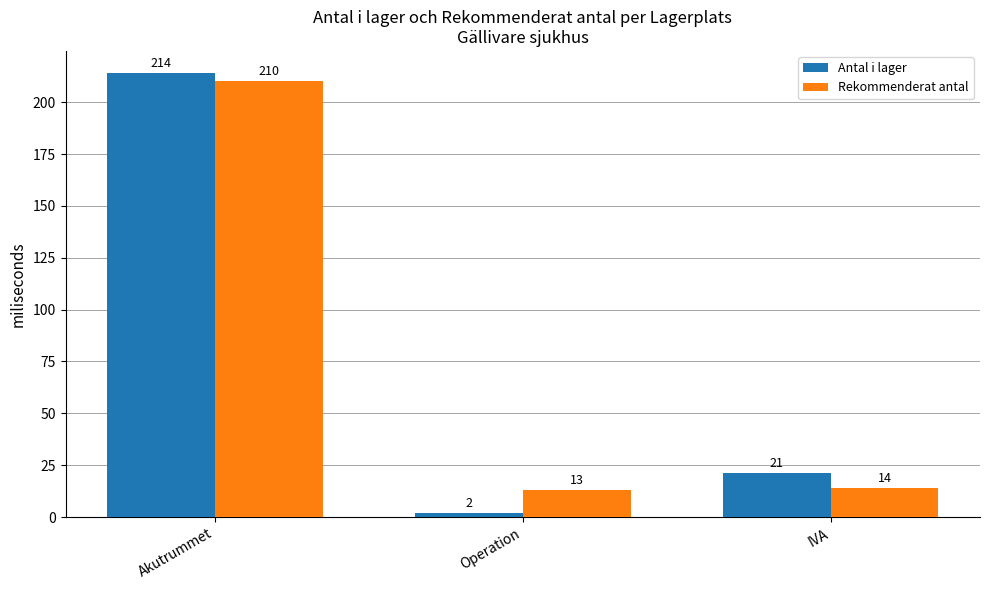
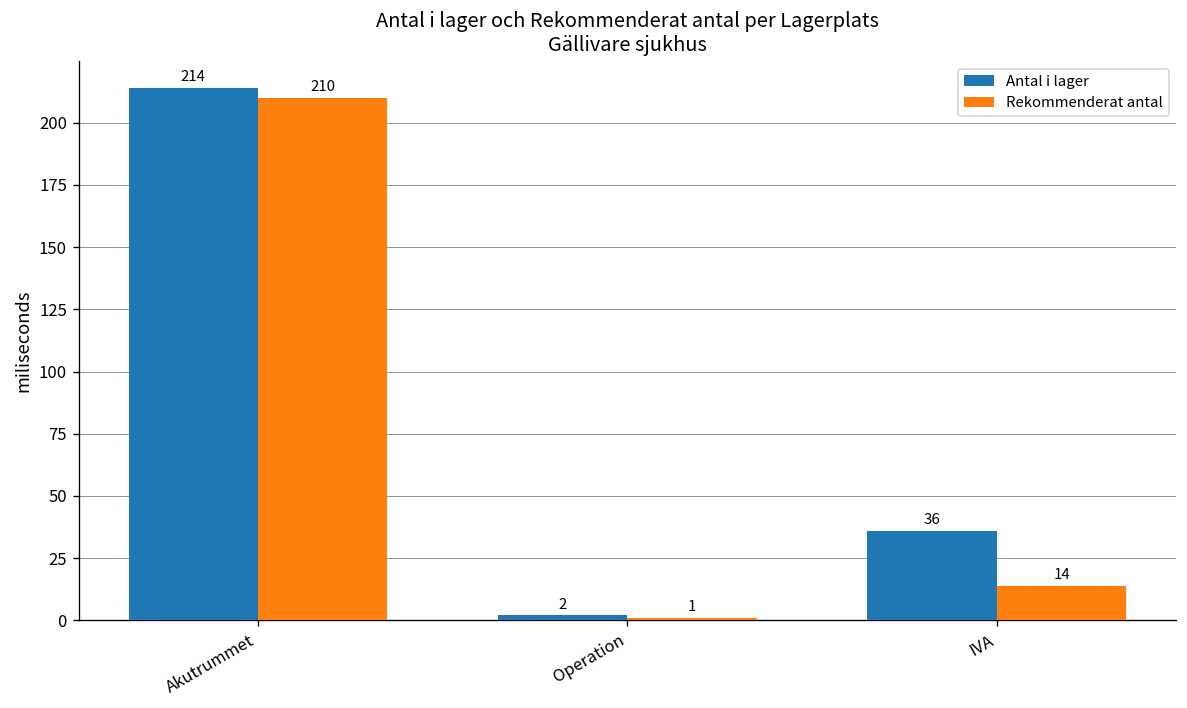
  {
    "Antal i lager": {
      "Akutrummet": 214,
      "Operation": 2,
-     "IVA": 21
+     "IVA": 36
    },
    "Rekommenderat antal": {
      "Akutrummet": 210,
-     "Operation": 13,
+     "Operation": 1,
      "IVA": 14
    }
  }
